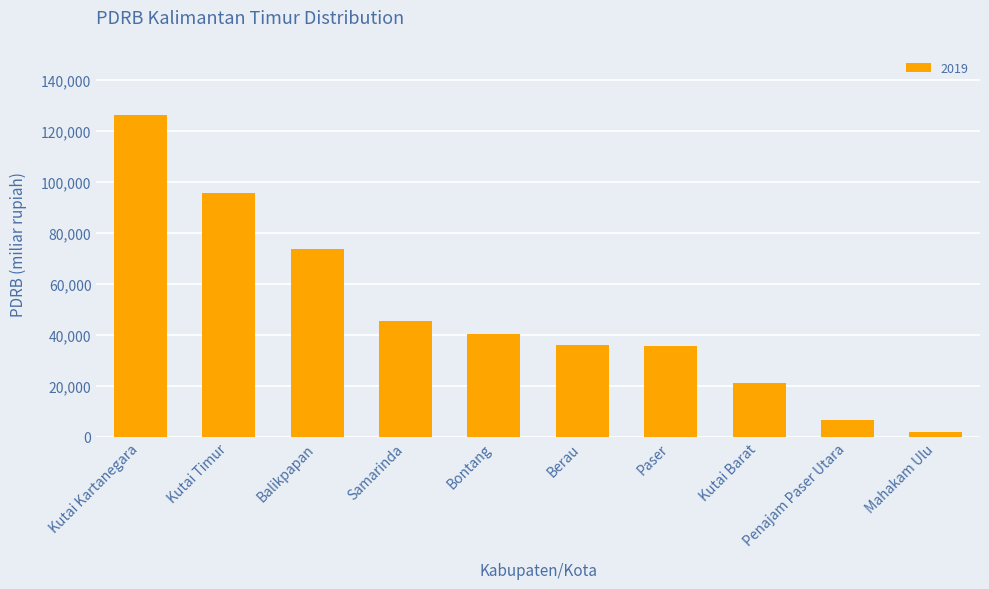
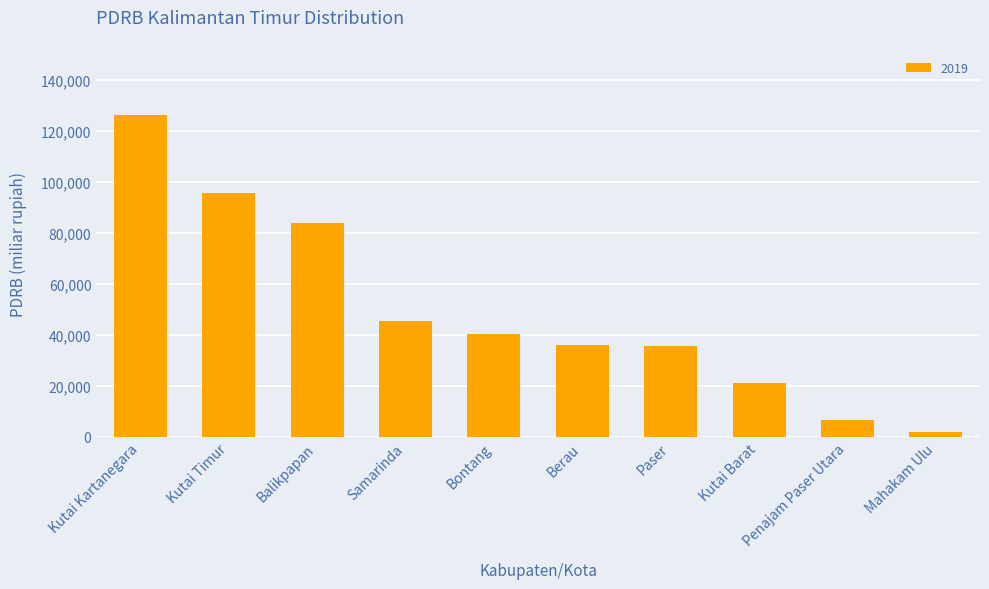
  {
    "Kutai Kartanegara": "126,000",
    "Kutai Timur": "96,000",
-   "Balikpapan": "74,000",
+   "Balikpapan": "84,000",
    "Samarinda": "45,000",
    "Bontang": "40,000",
    "Berau": "36,000",
    "Paser": "36,000",
    "Kutai Barat": "21,000",
    "Penajam Paser Utara": "7,000",
    "Mahakam Ulu": "2,000"
  }
